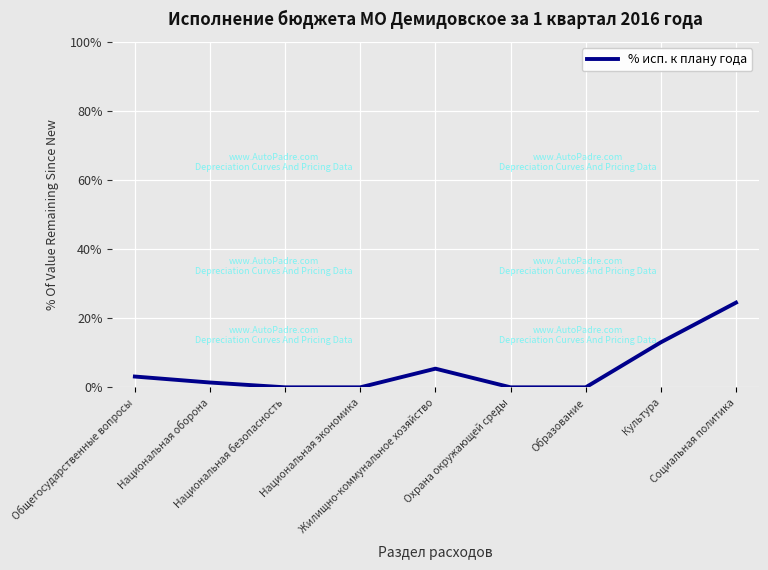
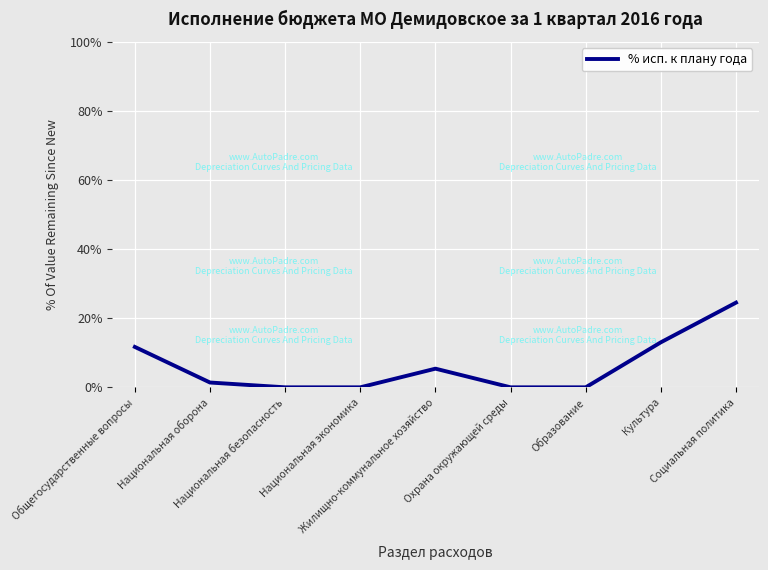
  {
-   "Общегосударственные вопросы": "3%",
+   "Общегосударственные вопросы": "12%",
    "Национальная оборона": "1%",
    "Национальная безопасность": "0%",
    "Национальная экономика": "0%",
    "Жилищно-коммунальное хозяйство": "5%",
    "Охрана окружающей среды": "0%",
    "Образование": "0%",
    "Культура": "13%",
    "Социальная политика": "25%"
  }
